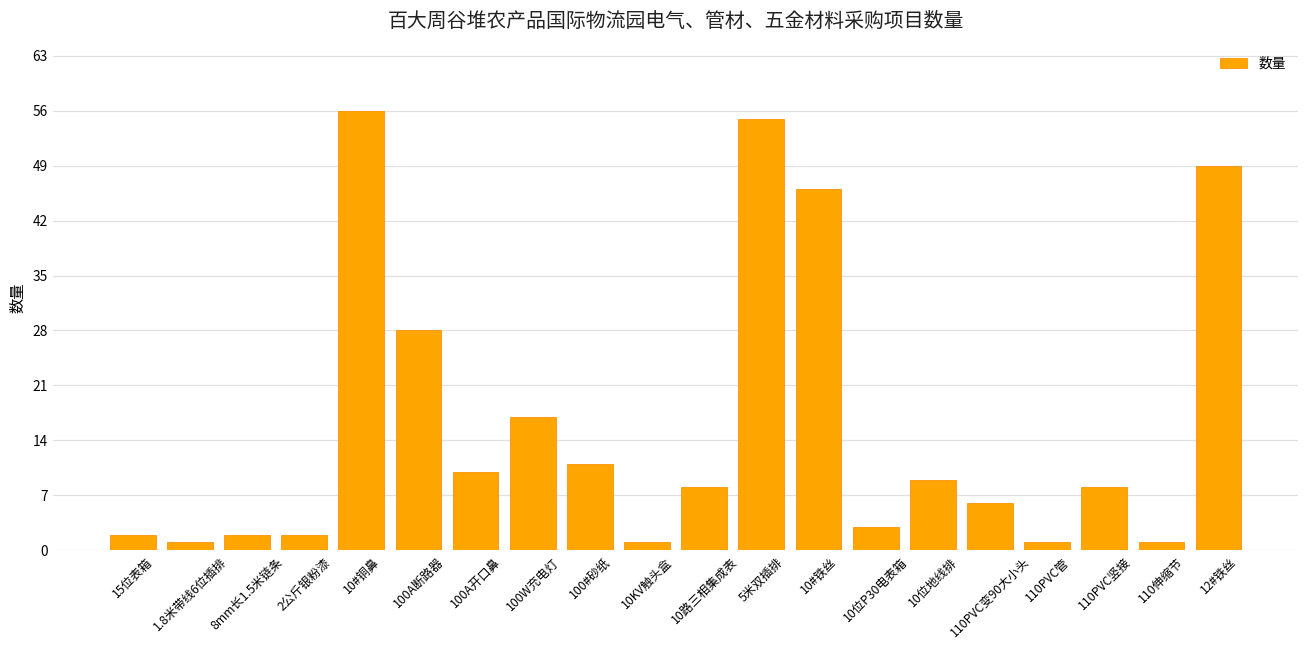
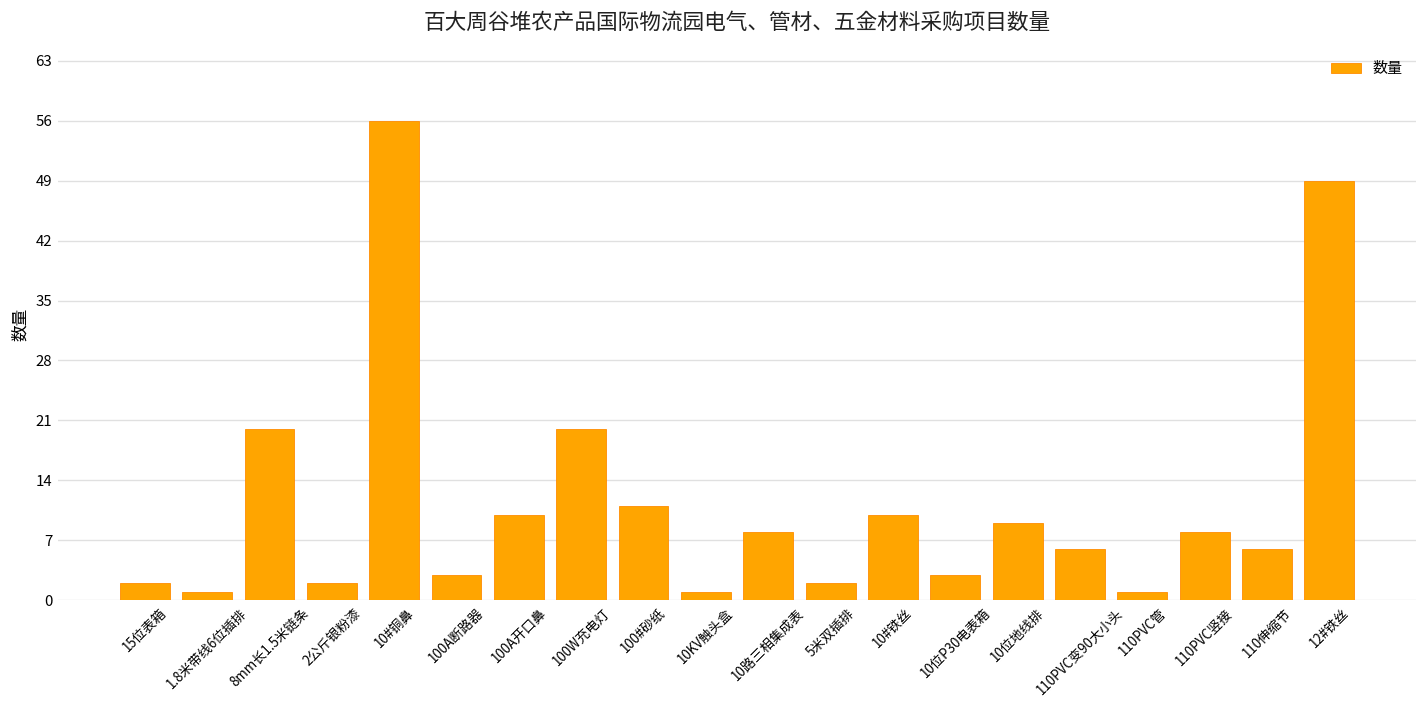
  {
    "15位表箱": 2,
    "1.8米带线6位插排": 1,
-   "8mm长1.5米链条": 2,
+   "8mm长1.5米链条": 20,
    "2公斤银粉漆": 2,
    "10#铜鼻": 56,
-   "100A断路器": 28,
+   "100A断路器": 3,
    "100A开口鼻": 10,
-   "100W充电灯": 17,
+   "100W充电灯": 20,
    "100#砂纸": 11,
    "10KV触头盒": 1,
    "10路三相集成表": 8,
-   "5米双插排": 55,
-   "10#铁丝": 46,
+   "5米双插排": 2,
+   "10#铁丝": 10,
    "10位P30电表箱": 3,
    "10位地线排": 9,
    "110PVC变90大小头": 6,
    "110PVC管": 1,
    "110PVC竖接": 8,
-   "110伸缩节": 1,
+   "110伸缩节": 6,
    "12#铁丝": 49
  }
